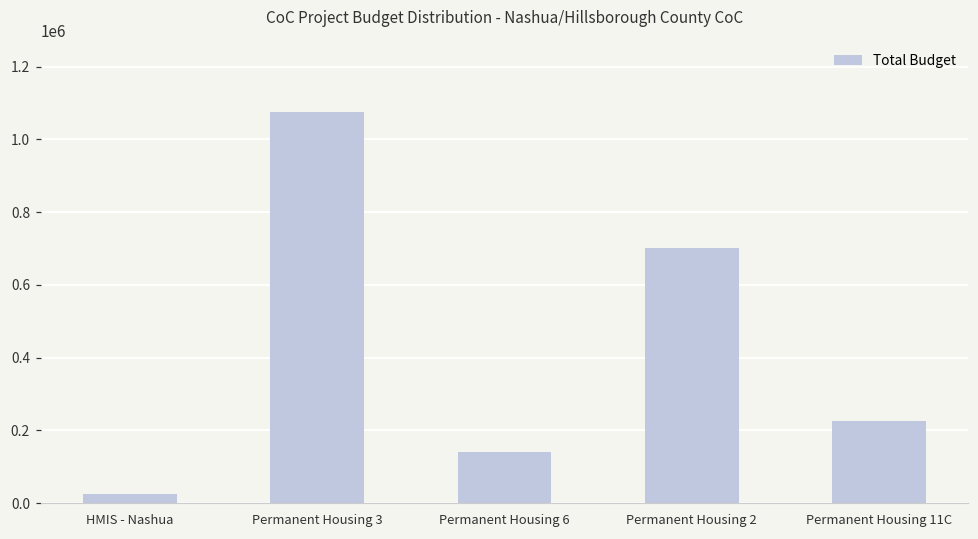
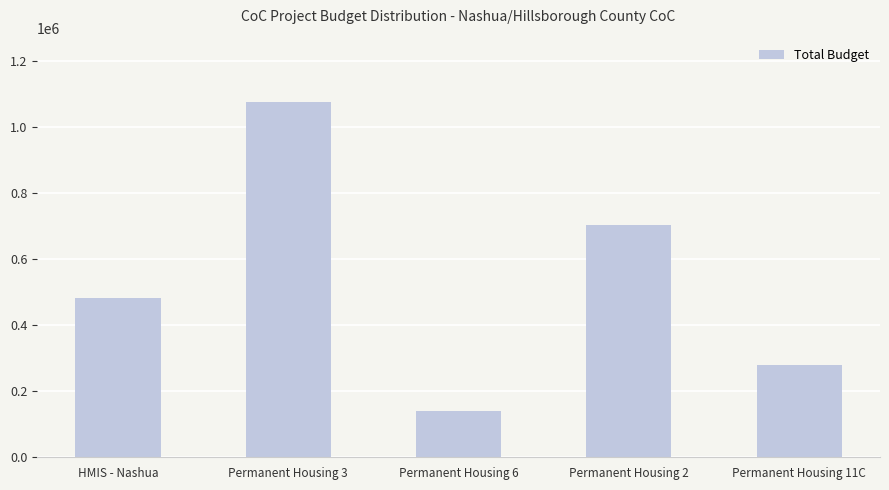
  {
-   "HMIS - Nashua": 20000,
+   "HMIS - Nashua": 480000,
    "Permanent Housing 3": 1080000,
    "Permanent Housing 6": 140000,
    "Permanent Housing 2": 700000,
-   "Permanent Housing 11C": 230000
+   "Permanent Housing 11C": 280000
  }
